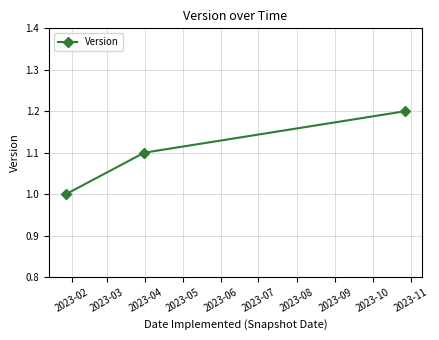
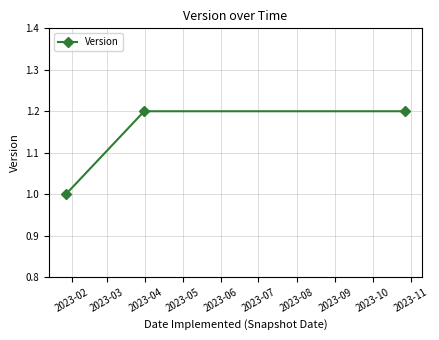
  {
-   "2023-04": 1.1
+   "2023-04": 1.2
  }
